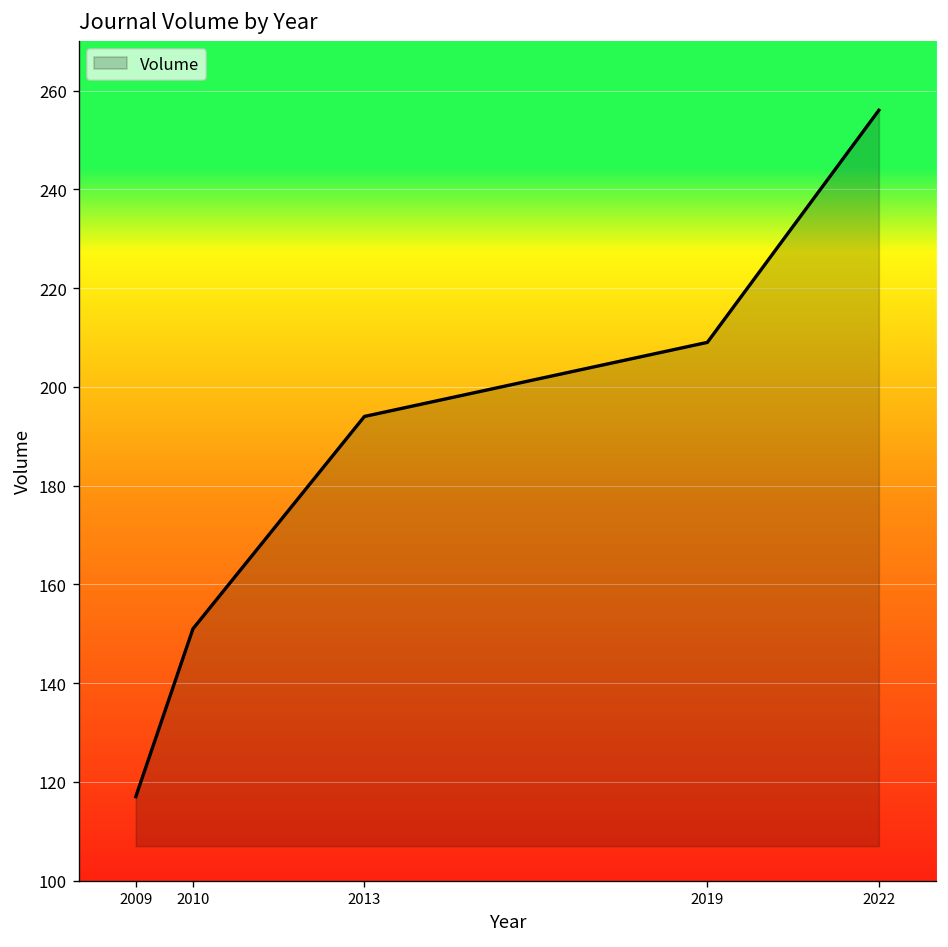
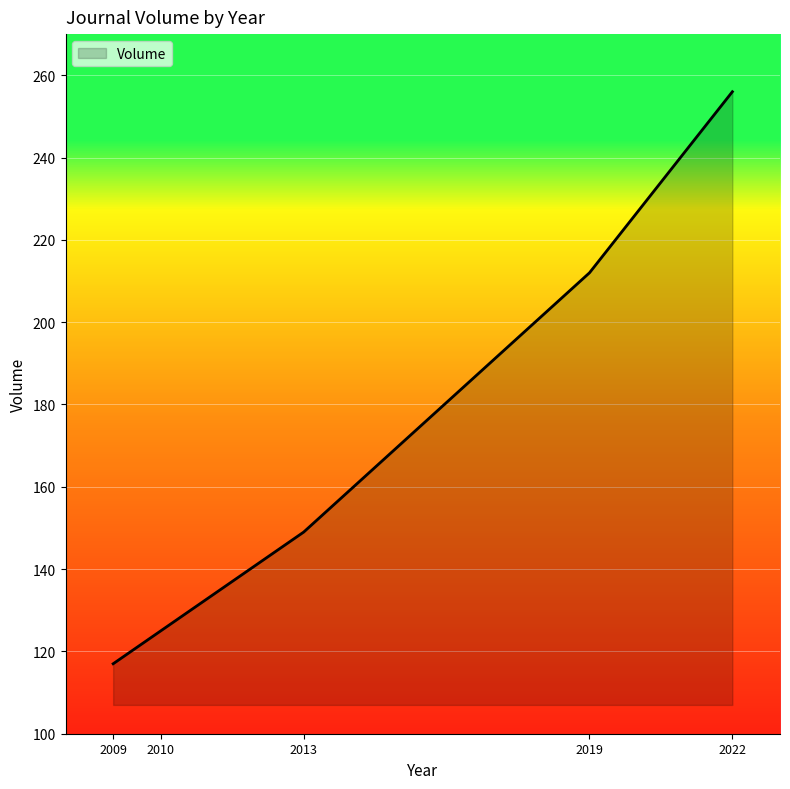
  {
    "2009": 117,
-   "2010": 151,
-   "2013": 194,
-   "2019": 209,
+   "2010": 125,
+   "2013": 149,
+   "2019": 212,
    "2022": 256
  }
